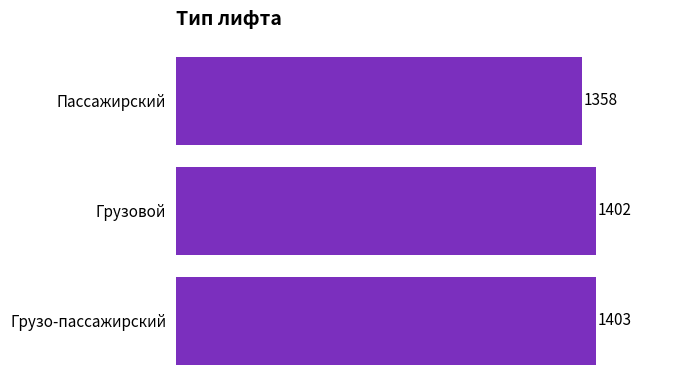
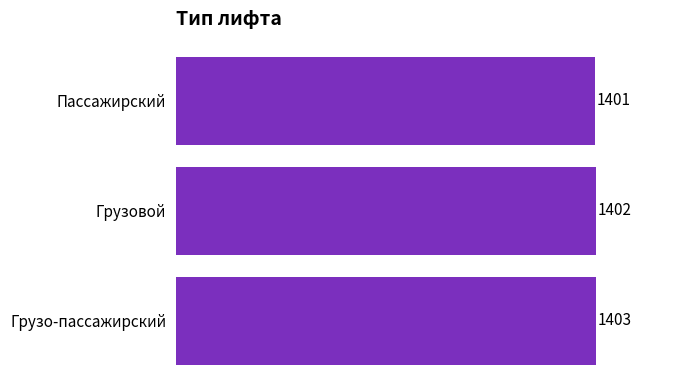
  {
-   "Пассажирский": 1358,
+   "Пассажирский": 1401,
    "Грузовой": 1402,
    "Грузо-пассажирский": 1403
  }
